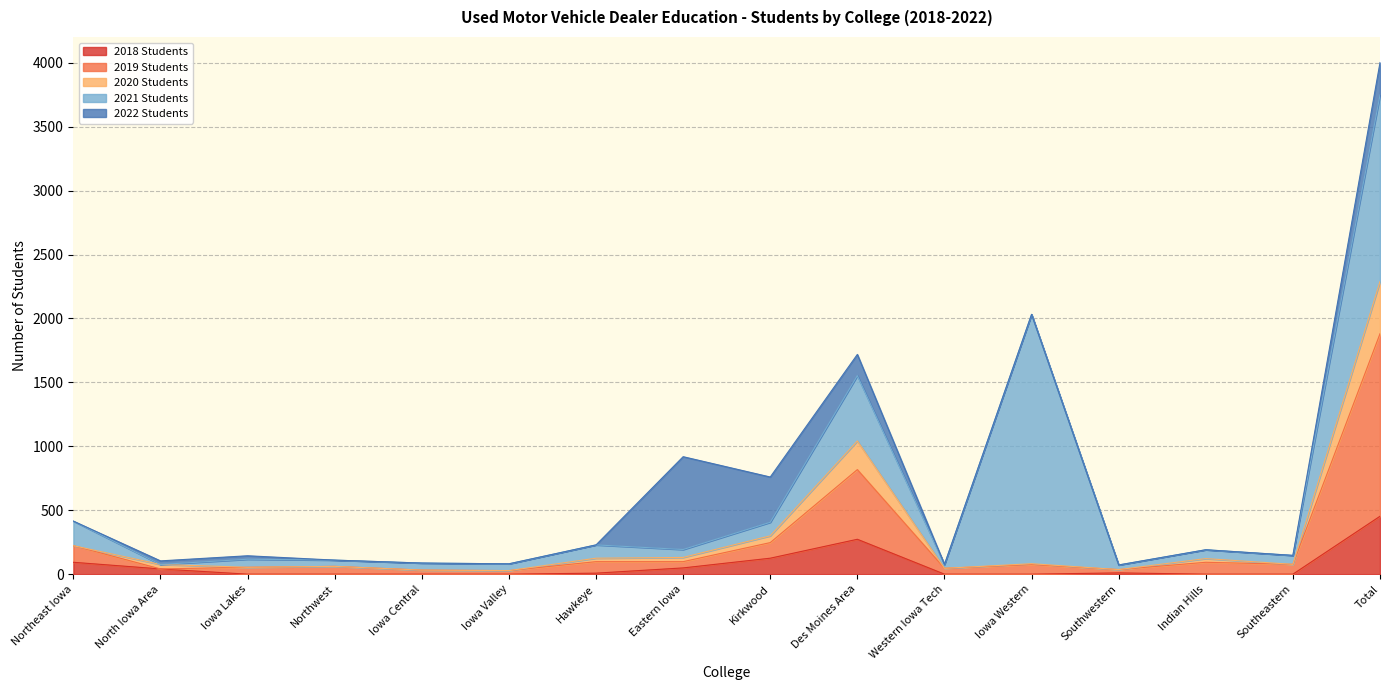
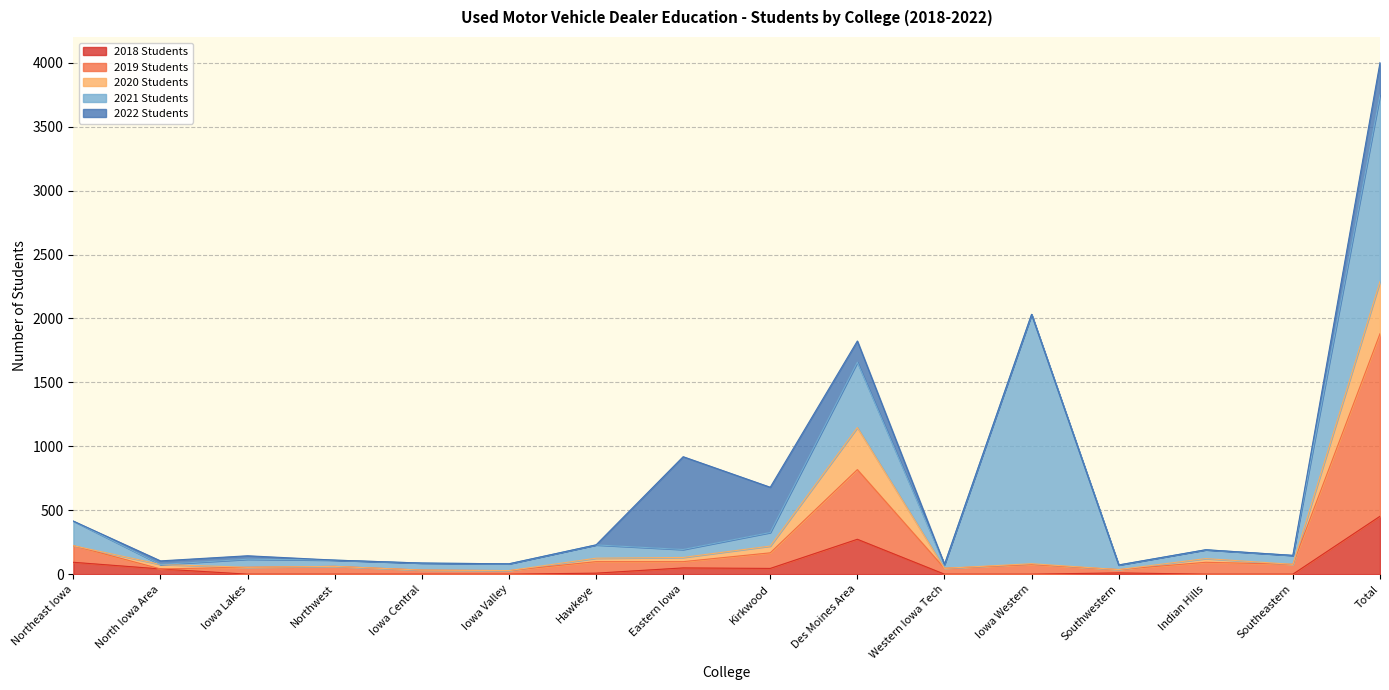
  {
    "2018 Students": {
      "Northeast Iowa": 90,
      "Iowa Lakes": 0,
      "Northwest": 0,
      "Iowa Central": 0,
      "Iowa Valley": 0,
      "Hawkeye": 10,
      "Eastern Iowa": 50,
-     "Kirkwood": 130,
+     "Kirkwood": 50,
      "Des Moines Area": 270,
      "Western Iowa Tech": 0,
      "Iowa Western": 0,
      "Southwestern": 10,
      "Indian Hills": 0,
      "Southeastern": 0,
      "Total": 450
    },
    "2019 Students": {
      "Hawkeye": 90,
      "Eastern Iowa": 50,
      "Kirkwood": 120,
      "Des Moines Area": 550,
      "Indian Hills": 90,
      "Total": 1430
    },
    "2020 Students": {
      "Hawkeye": 30,
      "Eastern Iowa": 30,
      "Kirkwood": 50,
-     "Des Moines Area": 220,
+     "Des Moines Area": 330,
      "Indian Hills": 30,
      "Total": 410
    },
    "2021 Students": {
      "Iowa Lakes": 60,
      "Eastern Iowa": 60,
      "Kirkwood": 110,
      "Des Moines Area": 510,
      "Total": 1460
    },
    "2022 Students": {
      "North Iowa Area": 30,
      "Iowa Lakes": 30,
      "Eastern Iowa": 730,
      "Kirkwood": 350,
      "Des Moines Area": 170,
      "Total": 250
    }
  }
